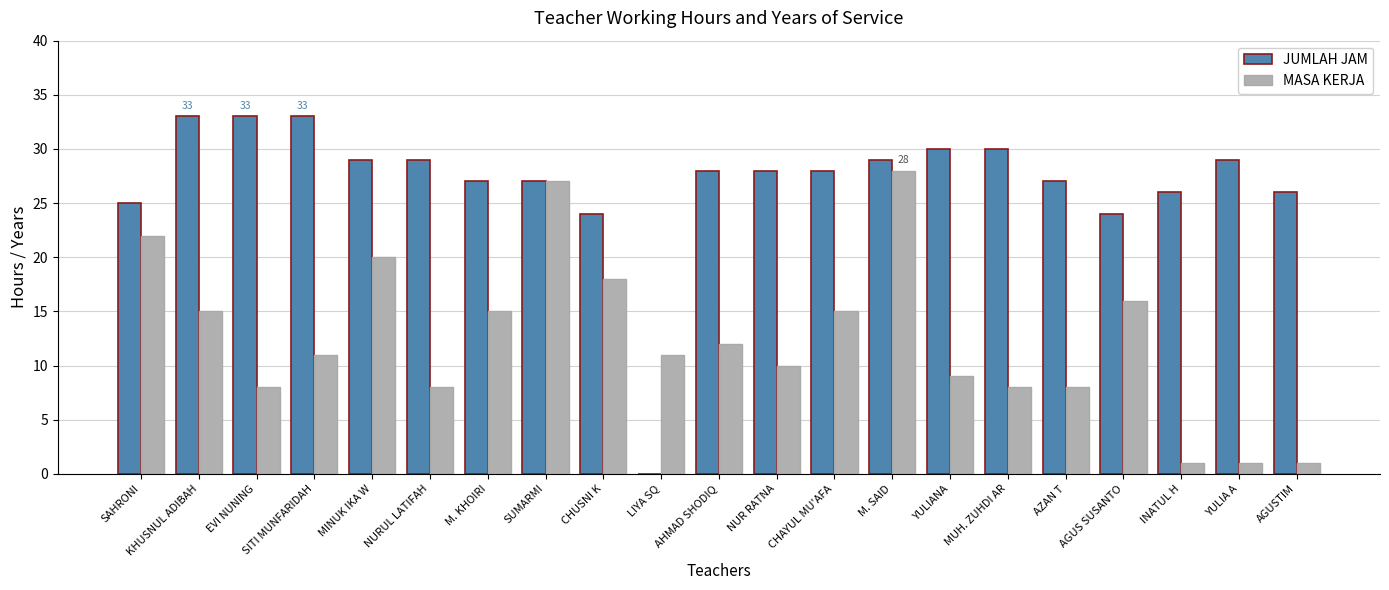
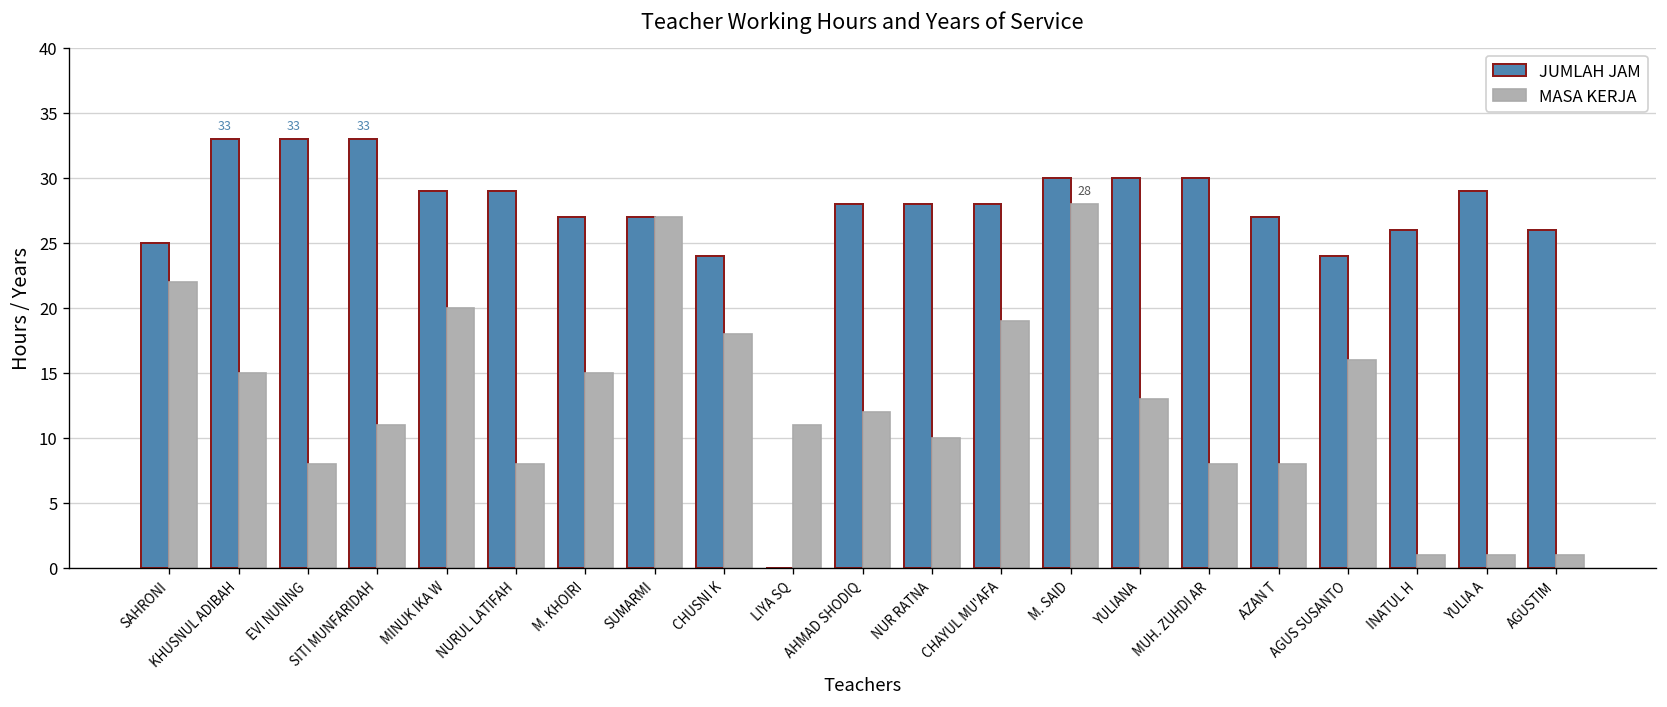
  {
    "JUMLAH JAM": {
      "SAHRONI": 25,
      "MINUK IKA W": 29,
      "NURUL LATIFAH": 29,
      "M. KHOIRI": 27,
      "SUMARMI": 27,
      "CHUSNI K": 24,
      "LIYA SQ": 0,
      "AHMAD SHODIQ": 28,
      "NUR RATNA": 28,
      "CHAYUL MU'AFA": 28,
-     "M. SAID": 29,
+     "M. SAID": 30,
      "YULIANA": 30,
      "MUH. ZUHDI AR": 30,
      "AZAN T": 27,
      "AGUS SUSANTO": 24,
      "INATUL H": 26,
      "YULIA A": 29,
      "AGUSTIM": 26
    },
    "MASA KERJA": {
      "SAHRONI": 22,
      "KHUSNUL ADIBAH": 15,
      "EVI NUNING": 8,
      "SITI MUNFARIDAH": 11,
      "MINUK IKA W": 20,
      "NURUL LATIFAH": 8,
      "M. KHOIRI": 15,
      "SUMARMI": 27,
      "CHUSNI K": 18,
      "LIYA SQ": 11,
      "AHMAD SHODIQ": 12,
      "NUR RATNA": 10,
-     "CHAYUL MU'AFA": 15,
-     "YULIANA": 9,
+     "CHAYUL MU'AFA": 19,
+     "YULIANA": 13,
      "MUH. ZUHDI AR": 8,
      "AZAN T": 8,
      "AGUS SUSANTO": 16,
      "INATUL H": 1,
      "YULIA A": 1,
      "AGUSTIM": 1
    }
  }
